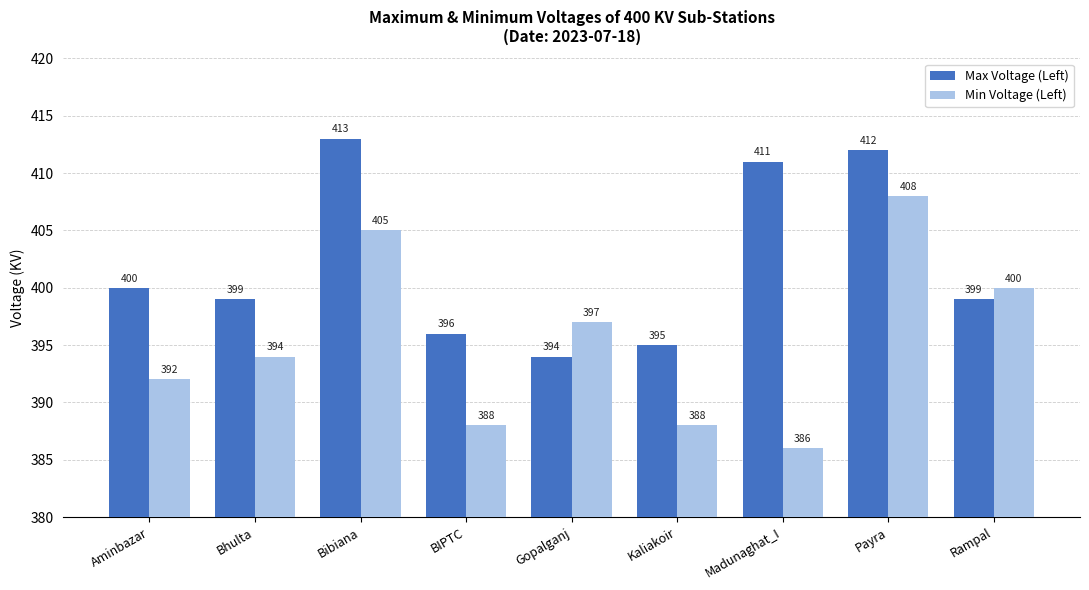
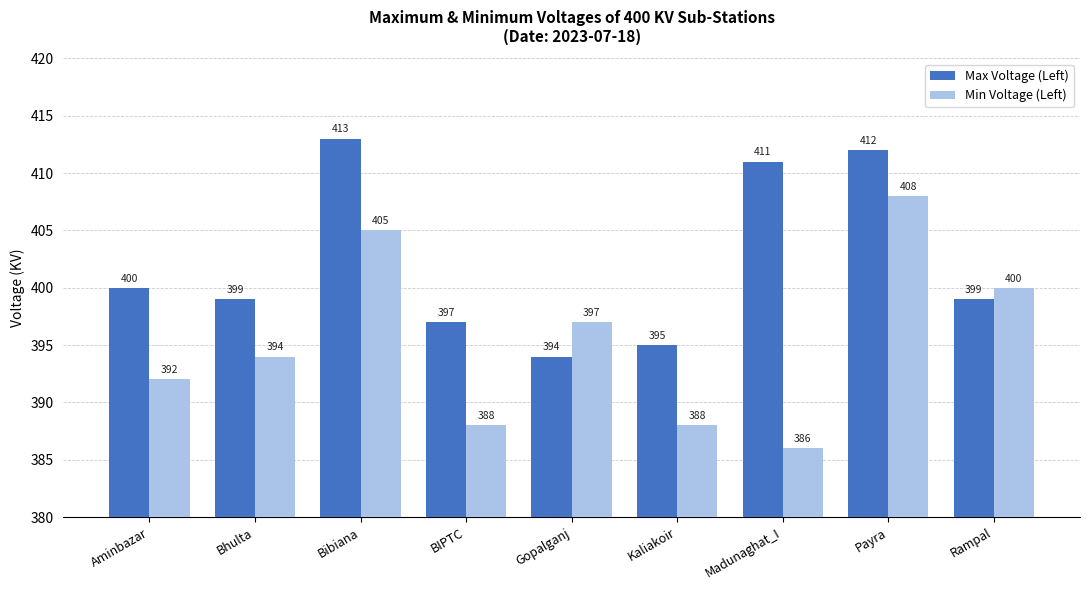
  {
    "Max Voltage (Left)": {
      "Aminbazar": 400,
      "Bhulta": 399,
      "Bibiana": 413,
-     "BIPTC": 396,
+     "BIPTC": 397,
      "Gopalganj": 394,
      "Kaliakoir": 395,
      "Madunaghat_I": 411,
      "Payra": 412,
      "Rampal": 399
    },
    "Min Voltage (Left)": {
      "Aminbazar": 392,
      "Bhulta": 394,
      "Bibiana": 405,
      "BIPTC": 388,
      "Gopalganj": 397,
      "Kaliakoir": 388,
      "Madunaghat_I": 386,
      "Payra": 408,
      "Rampal": 400
    }
  }
